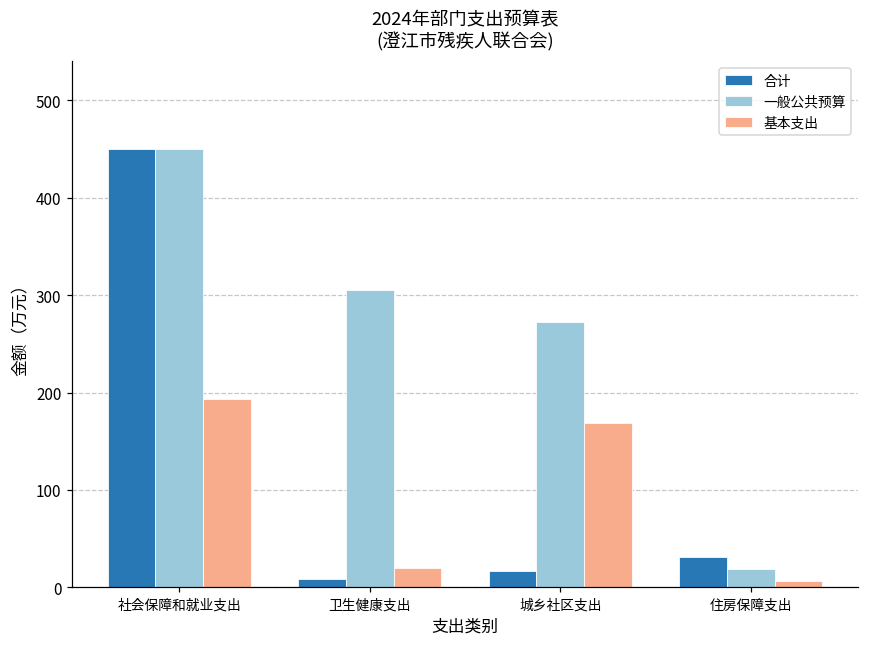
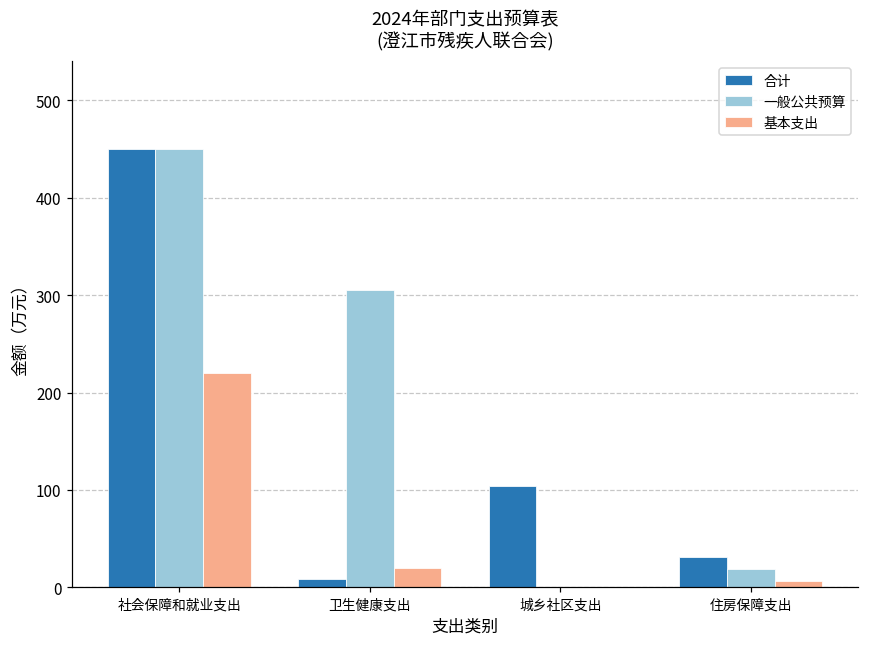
  {
    "合计": {
      "社会保障和就业支出": 450,
      "卫生健康支出": 10,
-     "城乡社区支出": 20,
+     "城乡社区支出": 100,
      "住房保障支出": 30
    },
    "一般公共预算": {
      "社会保障和就业支出": 450,
      "卫生健康支出": 310,
-     "城乡社区支出": 270,
+     "城乡社区支出": 0,
      "住房保障支出": 20
    },
    "基本支出": {
-     "社会保障和就业支出": 190,
+     "社会保障和就业支出": 220,
      "卫生健康支出": 20,
-     "城乡社区支出": 170,
+     "城乡社区支出": 0,
      "住房保障支出": 10
    }
  }
